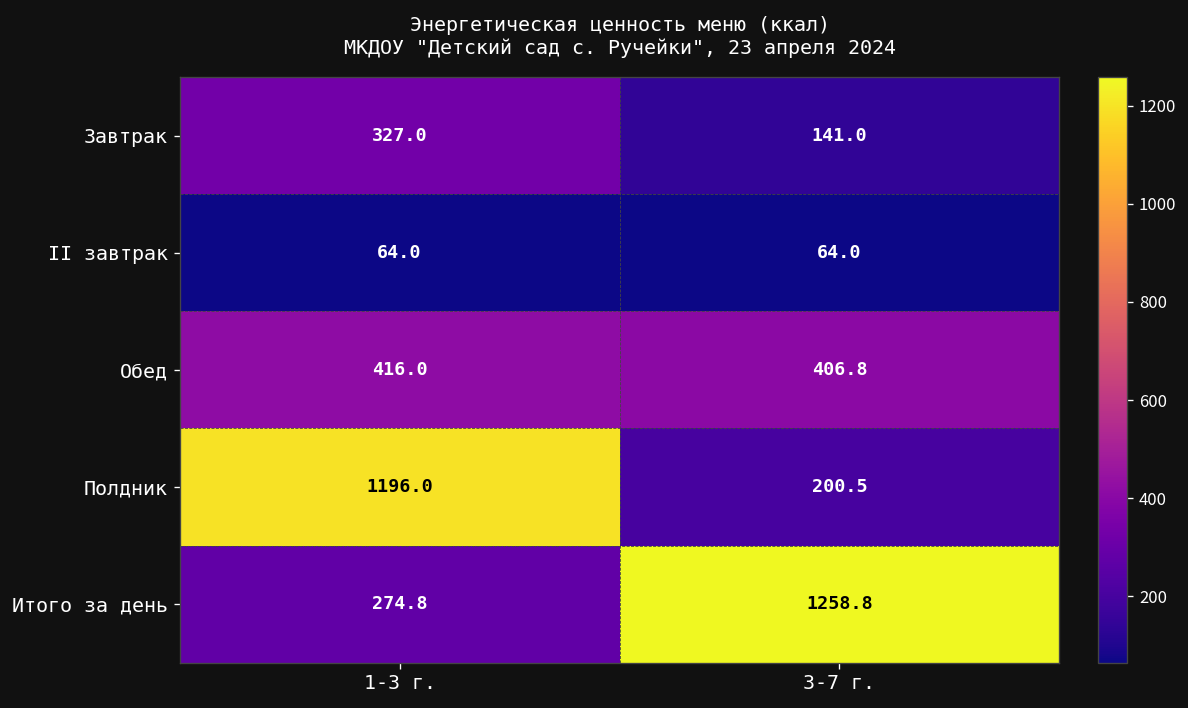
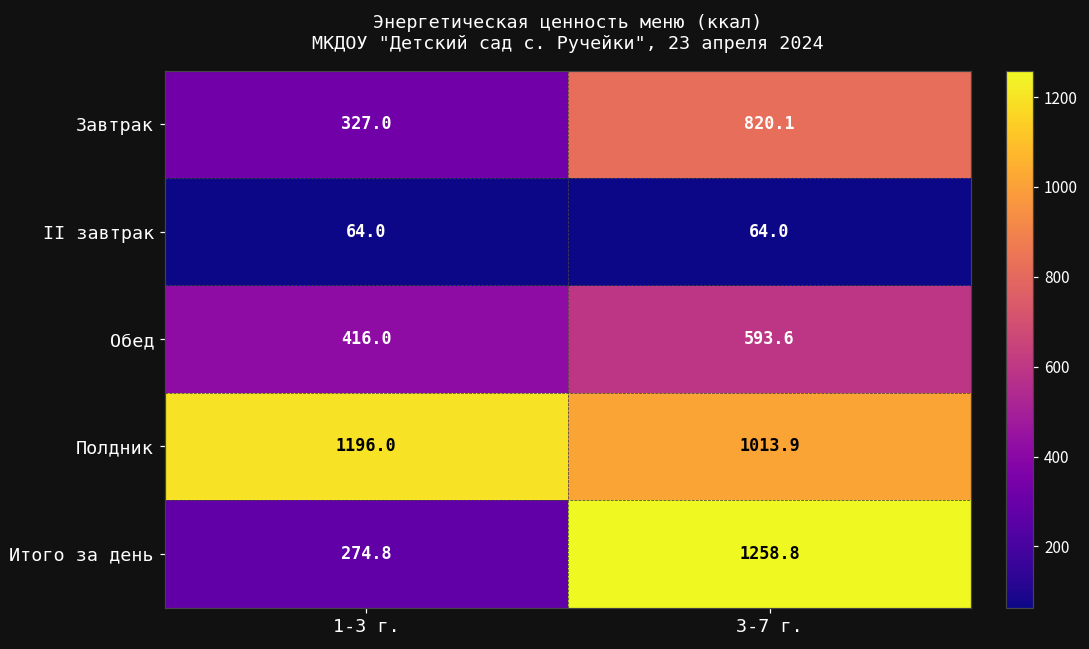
  {
    "Завтрак": {
      "1-3 г.": 327.0,
-     "3-7 г.": 141.0
+     "3-7 г.": 820.1
    },
    "II завтрак": {
      "1-3 г.": 64.0,
      "3-7 г.": 64.0
    },
    "Обед": {
      "1-3 г.": 416.0,
-     "3-7 г.": 406.8
+     "3-7 г.": 593.6
    },
    "Полдник": {
      "1-3 г.": 1196.0,
-     "3-7 г.": 200.5
+     "3-7 г.": 1013.9
    },
    "Итого за день": {
      "1-3 г.": 274.8,
      "3-7 г.": 1258.8
    }
  }
